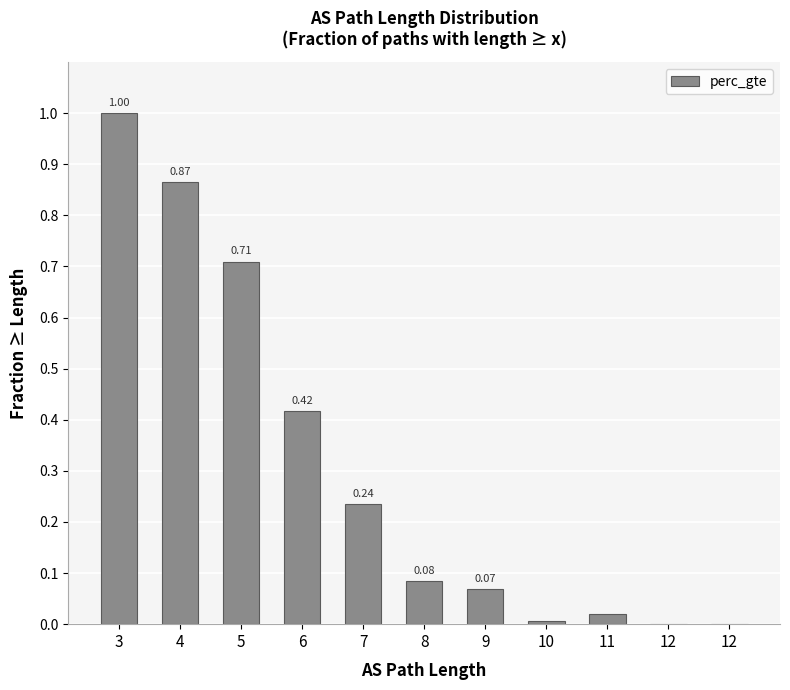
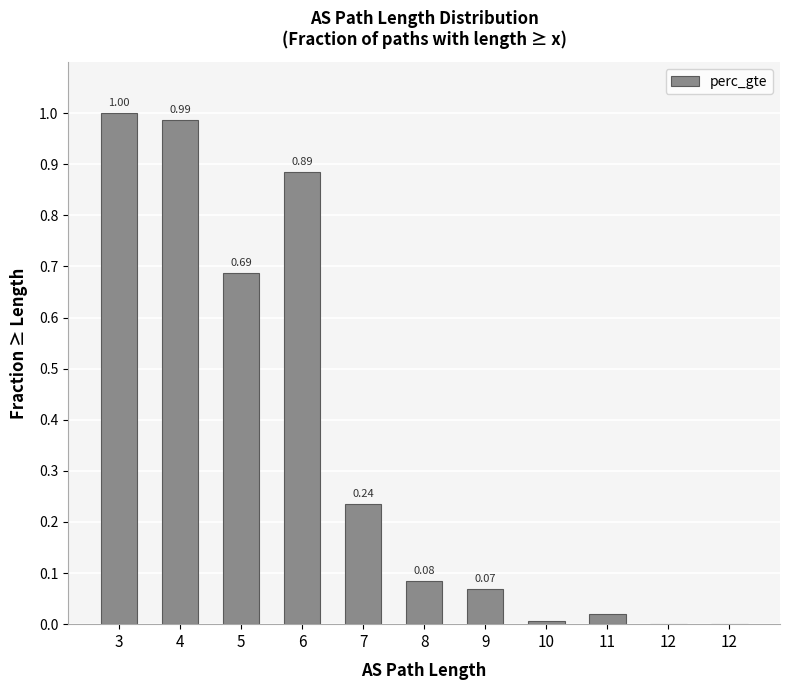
  {
    "3": 1.00,
-   "4": 0.87,
-   "5": 0.71,
-   "6": 0.42,
+   "4": 0.99,
+   "5": 0.69,
+   "6": 0.89,
    "7": 0.24,
    "8": 0.08,
    "9": 0.07
  }
